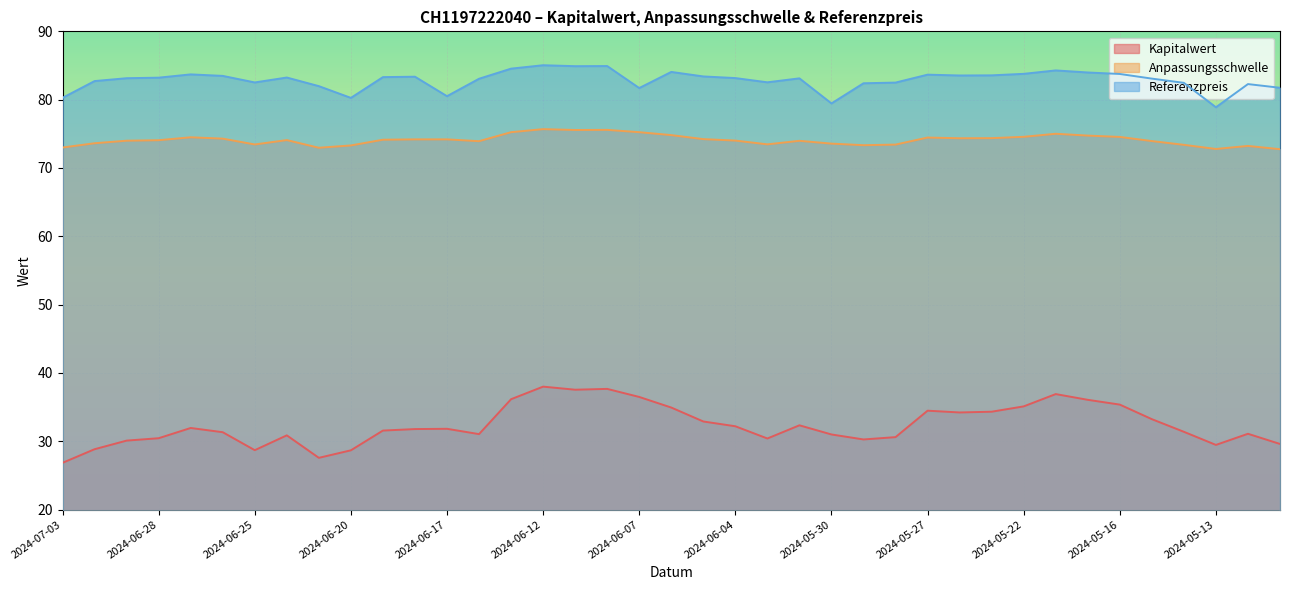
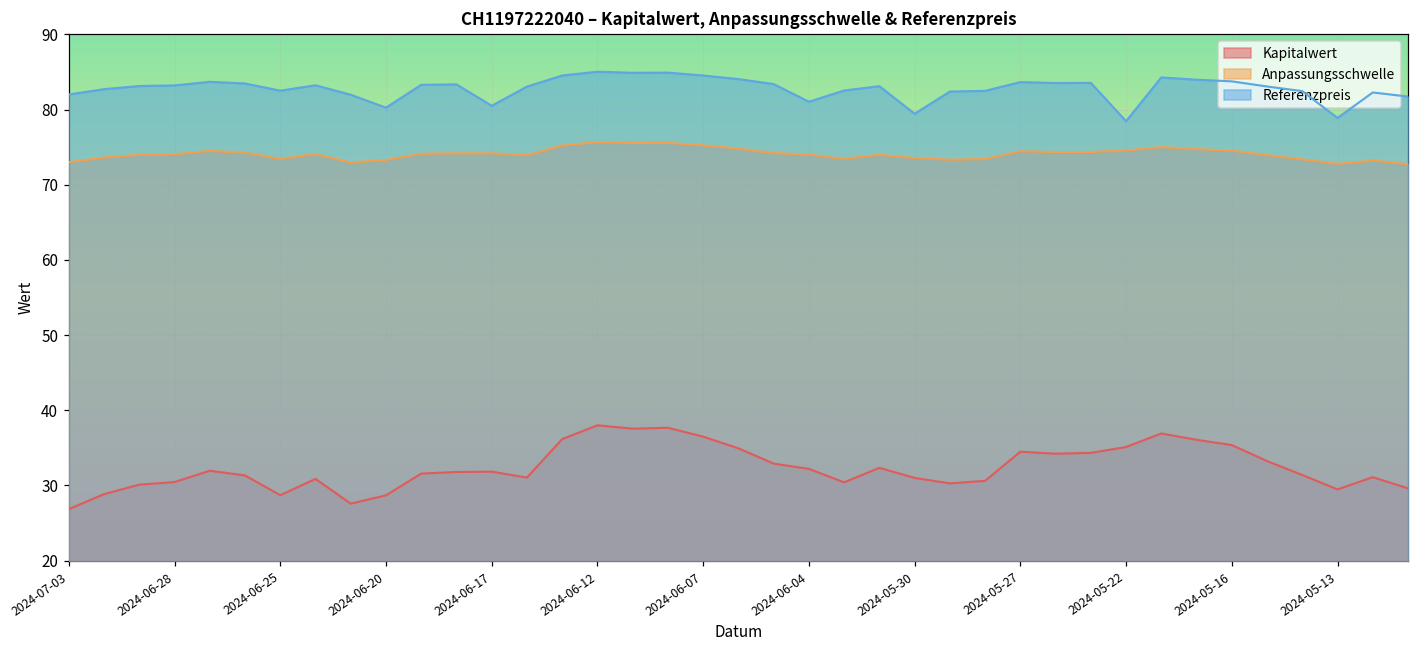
  {
    "Referenzpreis": {
-     "2024-07-03": 80,
+     "2024-07-03": 82,
      "2024-06-28": 83,
      "2024-06-25": 83,
      "2024-06-20": 80,
      "2024-06-17": 81,
      "2024-06-12": 85,
-     "2024-06-07": 82,
-     "2024-06-04": 83,
+     "2024-06-07": 85,
+     "2024-06-04": 81,
      "2024-05-30": 79,
      "2024-05-27": 84,
-     "2024-05-22": 84,
+     "2024-05-22": 78,
      "2024-05-13": 79
    }
  }
